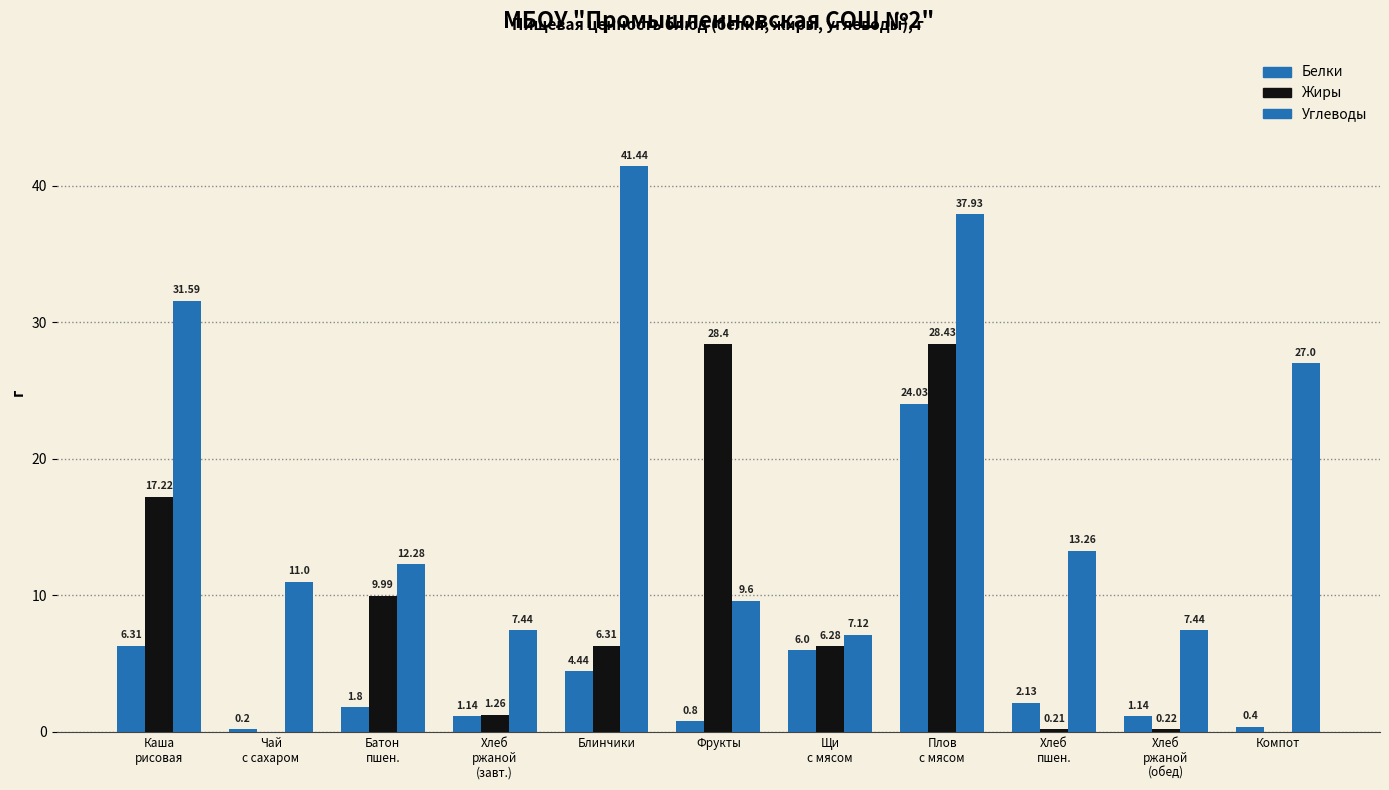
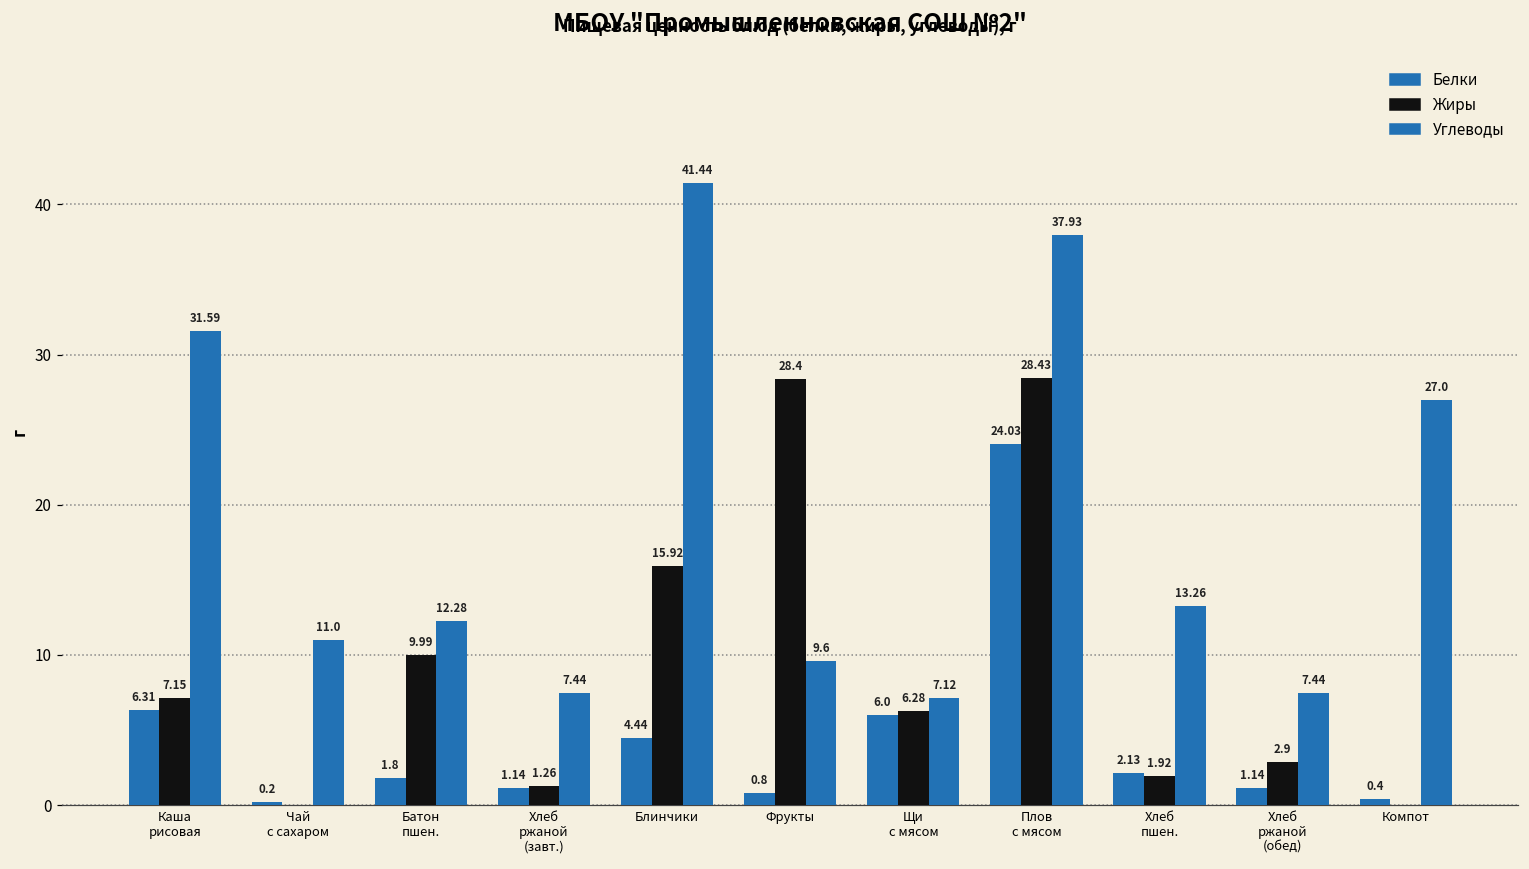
  {
    "Жиры": {
-     "Каша рисовая": 17.22,
+     "Каша рисовая": 7.15,
      "Батон пшен.": 9.99,
      "Хлеб ржаной (завт.)": 1.26,
-     "Блинчики": 6.31,
+     "Блинчики": 15.92,
      "Фрукты": 28.4,
      "Щи с мясом": 6.28,
      "Плов с мясом": 28.43,
-     "Хлеб пшен.": 0.21,
-     "Хлеб ржаной (обед)": 0.22
+     "Хлеб пшен.": 1.92,
+     "Хлеб ржаной (обед)": 2.9
    }
  }
